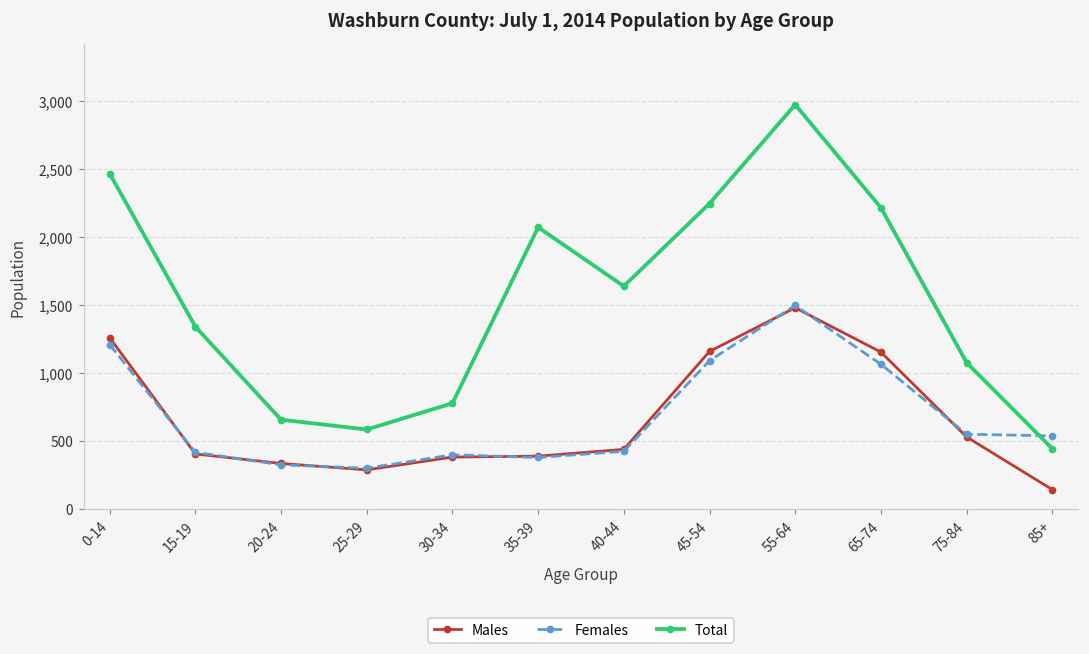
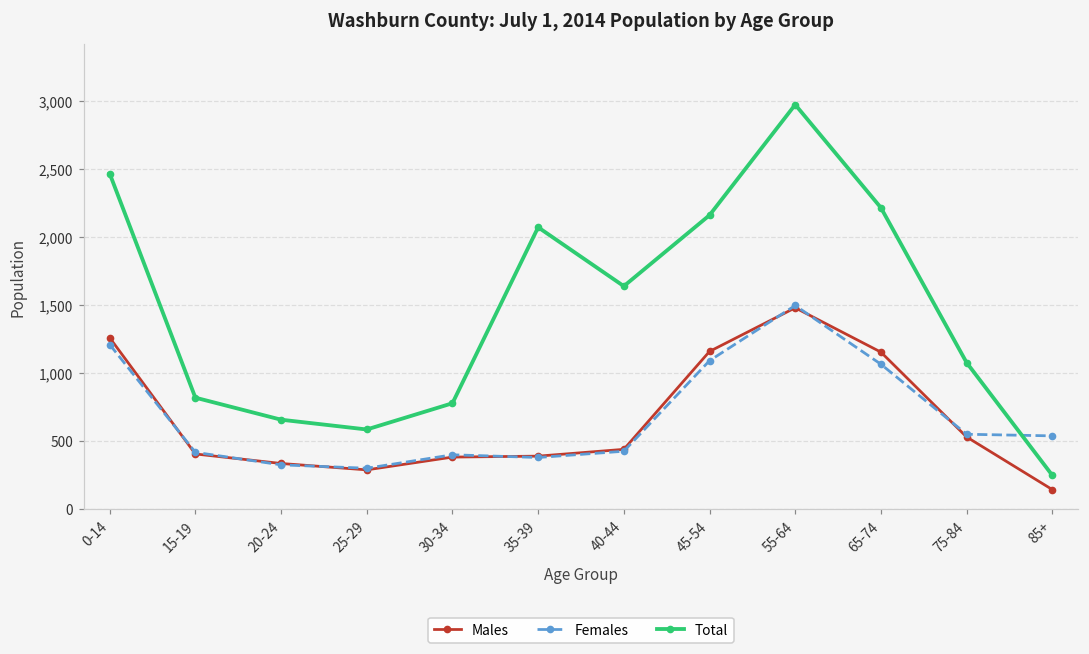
  {
    "Males": {
      "0-14": "1,260",
      "45-54": "1,160",
      "65-74": "1,150",
      "85+": "140"
    },
    "Females": {
      "0-14": "1,210",
      "45-54": "1,090",
      "65-74": "1,060",
      "85+": "540"
    },
    "Total": {
      "0-14": "2,460",
-     "15-19": "1,340",
+     "15-19": "820",
      "20-24": "650",
      "25-29": "580",
      "30-34": "780",
      "35-39": "2,070",
      "40-44": "1,640",
-     "45-54": "2,240",
+     "45-54": "2,160",
      "55-64": "2,970",
      "65-74": "2,210",
      "75-84": "1,070",
-     "85+": "440"
+     "85+": "250"
    }
  }
